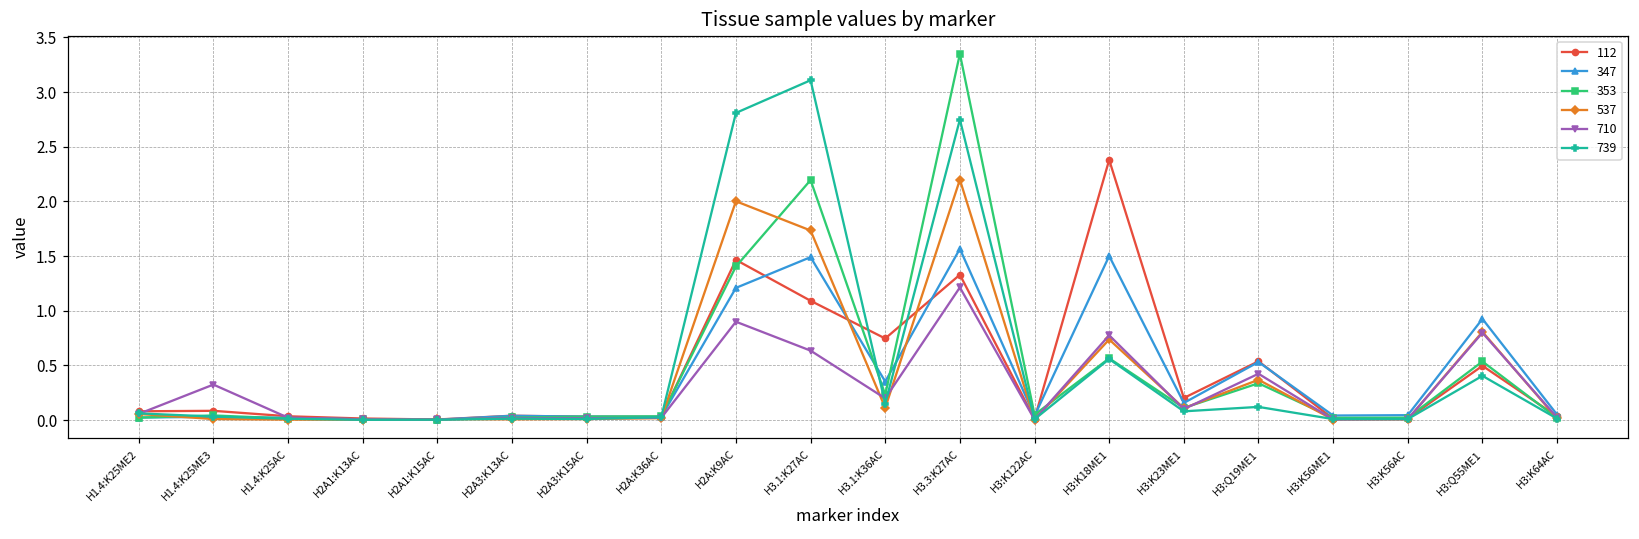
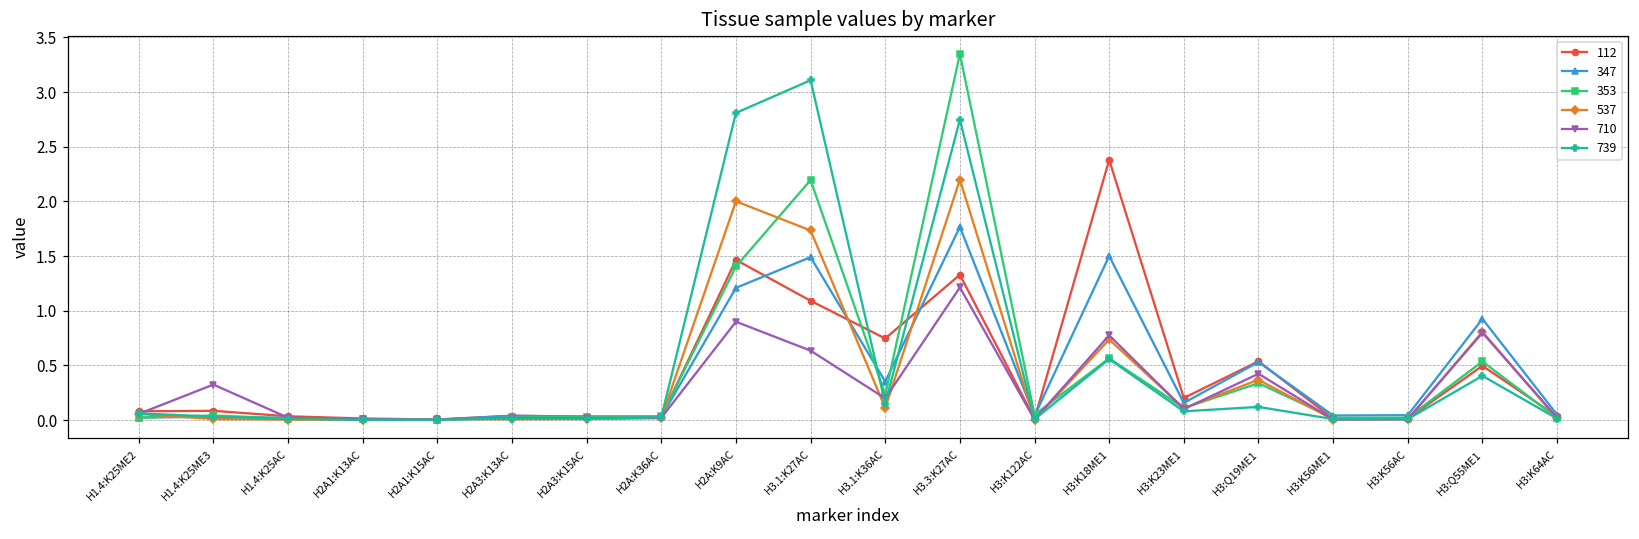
  {
    "347": {
      "H2A:K9AC": 1.2,
      "H3.1:K27AC": 1.5,
      "H3.1:K36AC": 0.4,
-     "H3.3:K27AC": 1.6,
+     "H3.3:K27AC": 1.8,
      "H3:K18ME1": 1.5,
      "H3:K23ME1": 0.2,
      "H3:Q55ME1": 0.9
    },
    "710": {
      "H1.4:K25ME3": 0.3,
      "H2A:K9AC": 0.9,
      "H3.1:K27AC": 0.6,
      "H3.1:K36AC": 0.2,
      "H3.3:K27AC": 1.2,
      "H3:K18ME1": 0.8,
      "H3:Q19ME1": 0.4
    }
  }
